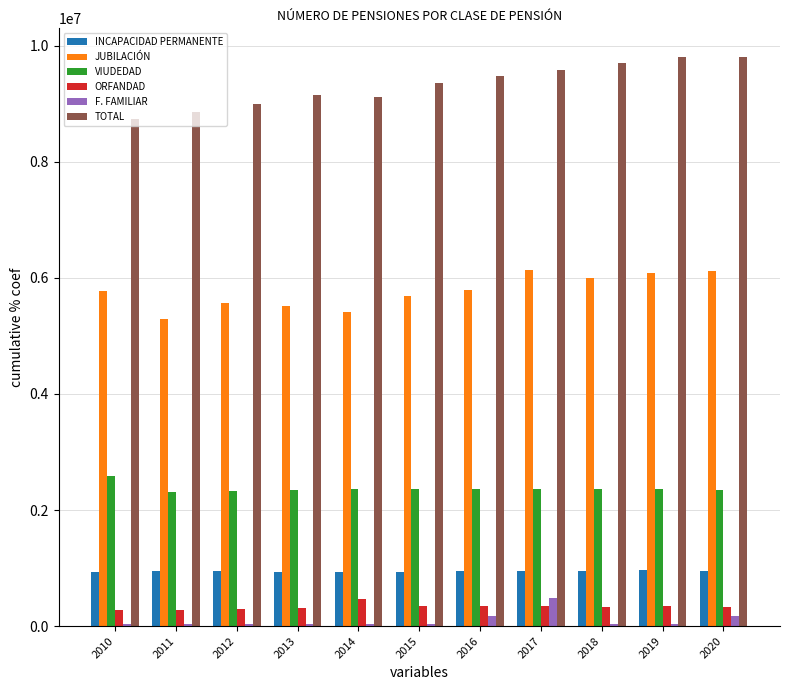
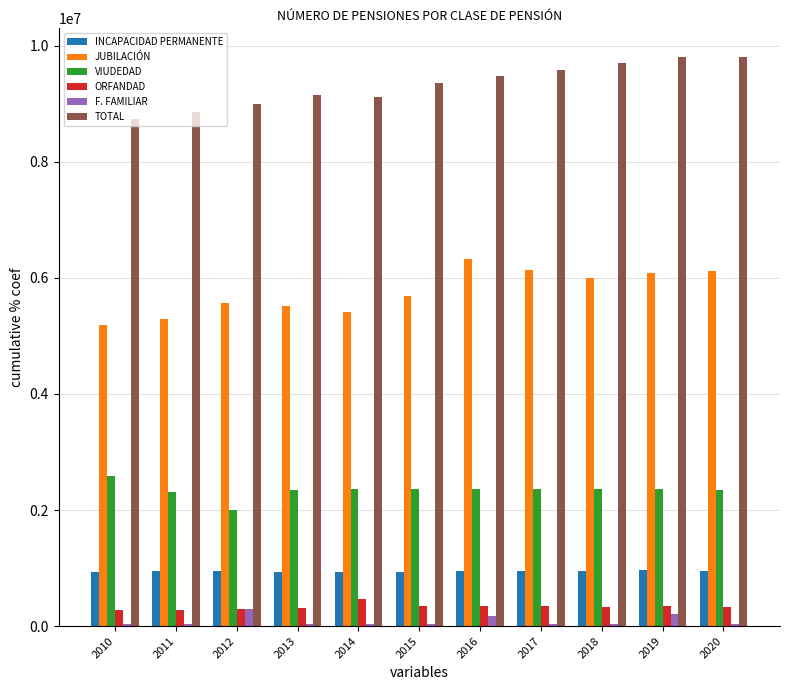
  {
    "INCAPACIDAD PERMANENTE": {
      "2010": 900000,
      "2011": 900000,
      "2012": 900000,
      "2013": 900000,
      "2014": 900000,
      "2015": 900000,
      "2016": 900000,
      "2017": 1000000,
      "2018": 1000000,
      "2019": 1000000,
      "2020": 900000
    },
    "JUBILACIÓN": {
-     "2010": 5800000,
+     "2010": 5200000,
      "2011": 5300000,
      "2012": 5600000,
      "2013": 5500000,
      "2014": 5400000,
      "2015": 5700000,
-     "2016": 5800000,
+     "2016": 6300000,
      "2017": 6100000,
      "2018": 6000000,
      "2019": 6100000,
      "2020": 6100000
    },
    "VIUDEDAD": {
      "2010": 2600000,
      "2011": 2300000,
-     "2012": 2300000,
+     "2012": 2000000,
      "2013": 2300000,
      "2014": 2400000,
      "2015": 2400000,
      "2016": 2400000,
      "2017": 2400000,
      "2018": 2400000,
      "2019": 2400000,
      "2020": 2400000
    },
    "ORFANDAD": {
      "2010": 300000,
      "2011": 300000,
      "2012": 300000,
      "2013": 300000,
      "2014": 500000,
      "2015": 300000,
      "2016": 300000,
      "2017": 300000,
      "2018": 300000,
      "2019": 300000,
      "2020": 300000
    },
    "F. FAMILIAR": {
-     "2012": 0,
+     "2012": 300000,
      "2016": 200000,
-     "2017": 500000,
-     "2019": 0,
-     "2020": 200000
+     "2017": 0,
+     "2019": 200000,
+     "2020": 0
    },
    "TOTAL": {
      "2012": 9000000,
      "2013": 9100000,
      "2014": 9100000,
      "2015": 9400000,
      "2016": 9500000,
      "2017": 9600000,
      "2018": 9700000,
      "2019": 9800000,
      "2020": 9800000
    }
  }
